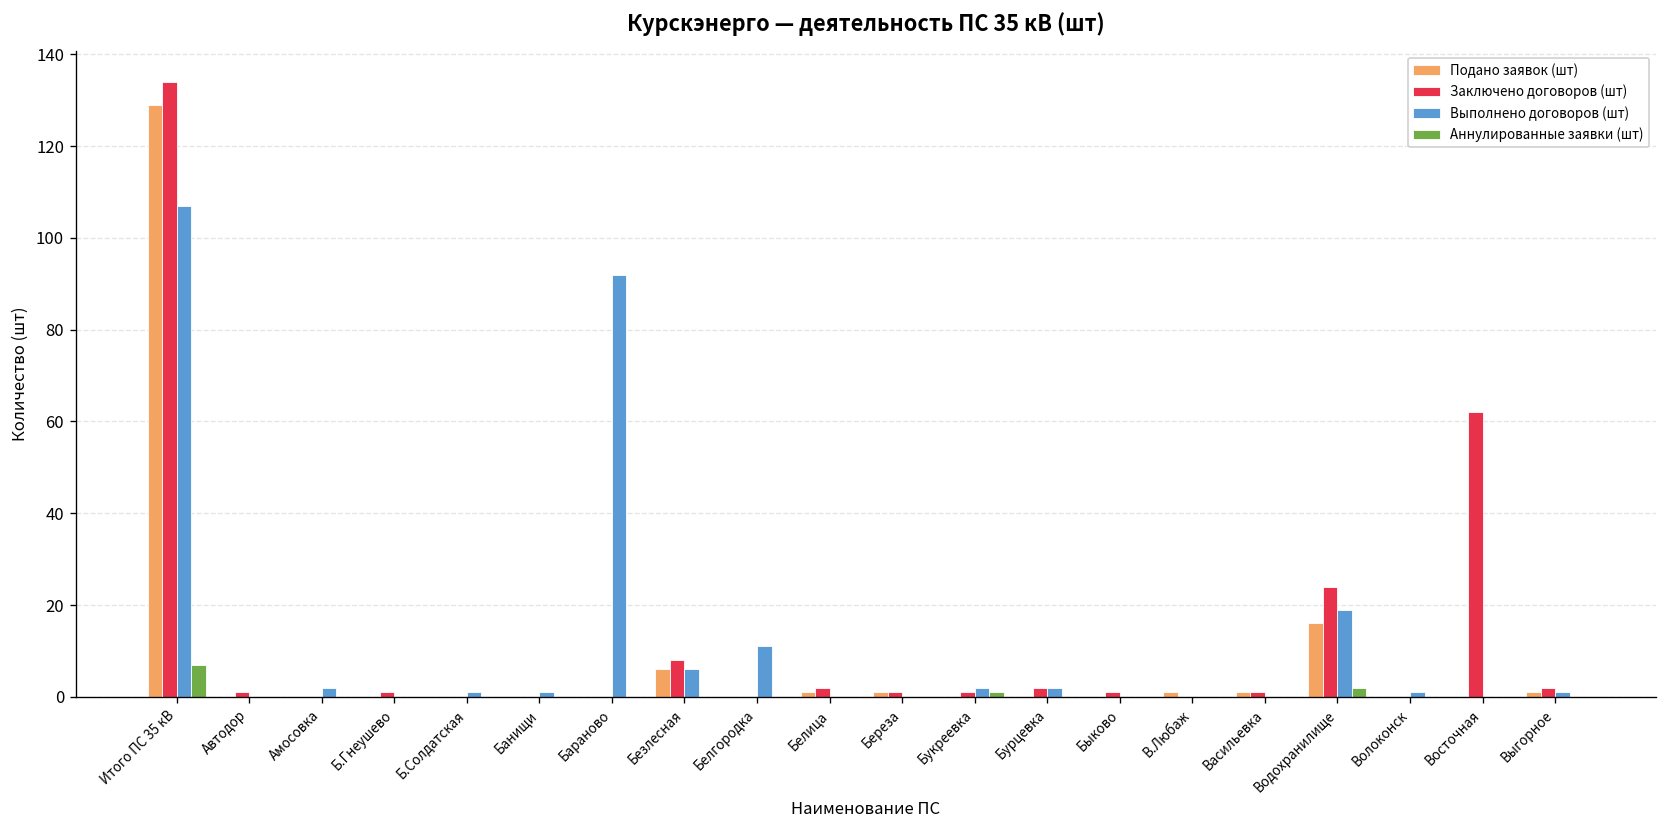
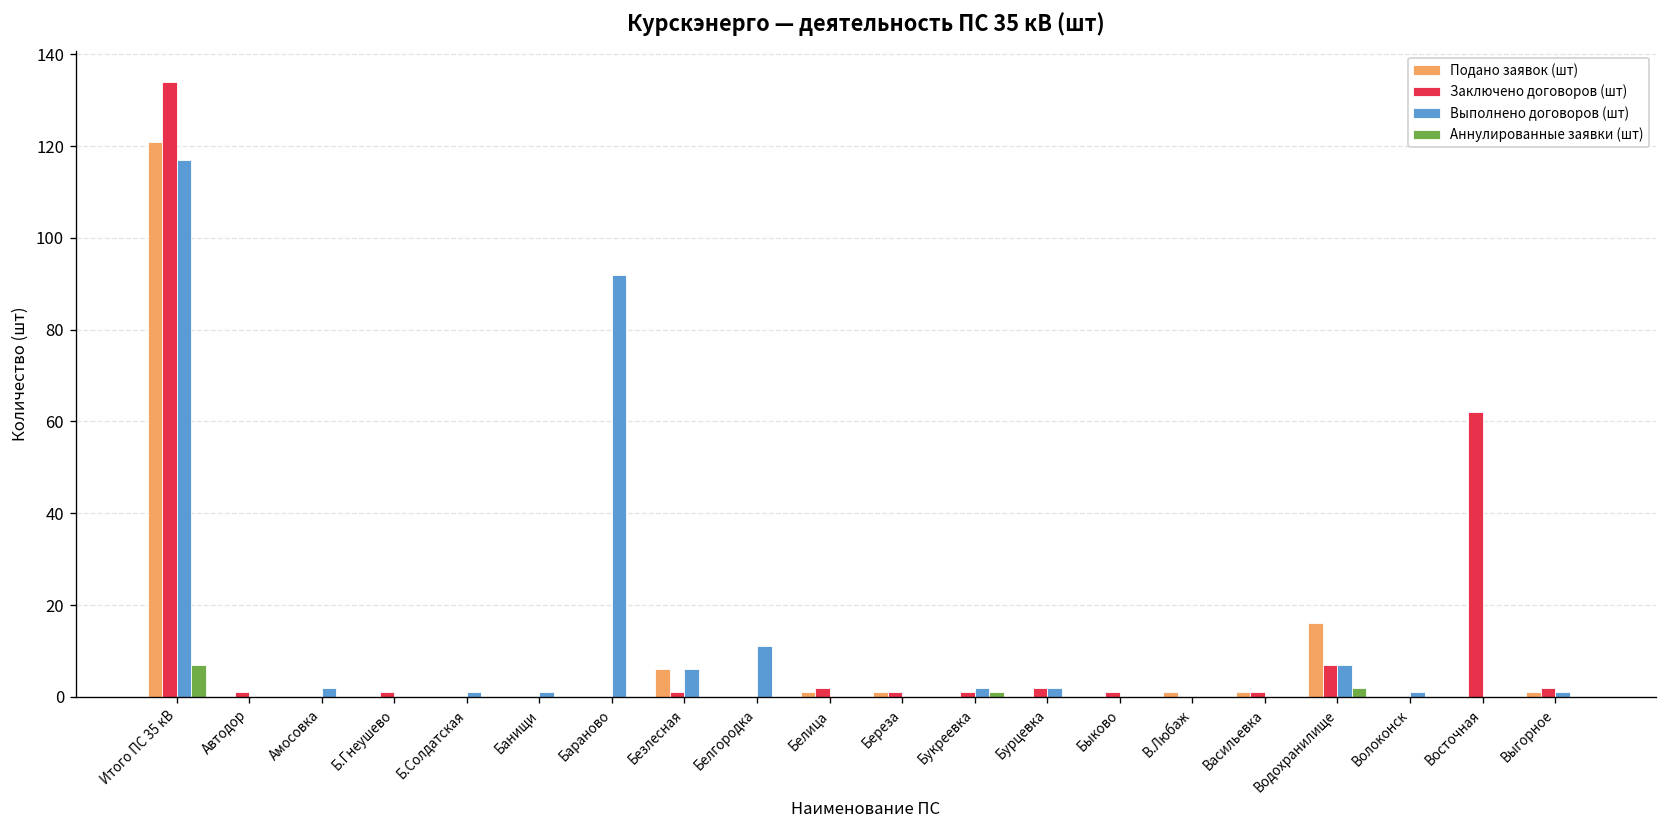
  {
    "Подано заявок (шт)": {
-     "Итого ПС 35 кВ": 129,
+     "Итого ПС 35 кВ": 121,
      "Автодор": 0,
      "Амосовка": 0,
      "Б.Гнеушево": 0,
      "Б.Солдатская": 0,
      "Банищи": 0,
      "Бараново": 0,
      "Безлесная": 6,
      "Белгородка": 0,
      "Белица": 1,
      "Береза": 1,
      "Букреевка": 0,
      "Бурцевка": 0,
      "Быково": 0,
      "В.Любаж": 1,
      "Васильевка": 1,
      "Водохранилище": 16,
      "Волоконск": 0,
      "Восточная": 0,
      "Выгорное": 1
    },
    "Заключено договоров (шт)": {
      "Итого ПС 35 кВ": 134,
      "Автодор": 1,
      "Амосовка": 0,
      "Б.Гнеушево": 1,
      "Б.Солдатская": 0,
      "Банищи": 0,
      "Бараново": 0,
-     "Безлесная": 8,
+     "Безлесная": 1,
      "Белгородка": 0,
      "Белица": 2,
      "Береза": 1,
      "Букреевка": 1,
      "Бурцевка": 2,
      "Быково": 1,
      "В.Любаж": 0,
      "Васильевка": 1,
-     "Водохранилище": 24,
+     "Водохранилище": 7,
      "Волоконск": 0,
      "Восточная": 62,
      "Выгорное": 2
    },
    "Выполнено договоров (шт)": {
-     "Итого ПС 35 кВ": 107,
+     "Итого ПС 35 кВ": 117,
      "Автодор": 0,
      "Амосовка": 2,
      "Б.Гнеушево": 0,
      "Б.Солдатская": 1,
      "Банищи": 1,
      "Бараново": 92,
      "Безлесная": 6,
      "Белгородка": 11,
      "Белица": 0,
      "Береза": 0,
      "Букреевка": 2,
      "Бурцевка": 2,
      "Быково": 0,
      "В.Любаж": 0,
      "Васильевка": 0,
-     "Водохранилище": 19,
+     "Водохранилище": 7,
      "Волоконск": 1,
      "Восточная": 0,
      "Выгорное": 1
    },
    "Аннулированные заявки (шт)": {
      "Итого ПС 35 кВ": 7,
      "Автодор": 0,
      "Амосовка": 0,
      "Б.Гнеушево": 0,
      "Б.Солдатская": 0,
      "Банищи": 0,
      "Бараново": 0,
      "Безлесная": 0,
      "Белгородка": 0,
      "Белица": 0,
      "Береза": 0,
      "Букреевка": 1,
      "Бурцевка": 0,
      "Быково": 0,
      "В.Любаж": 0,
      "Васильевка": 0,
      "Водохранилище": 2,
      "Волоконск": 0,
      "Восточная": 0,
      "Выгорное": 0
    }
  }
